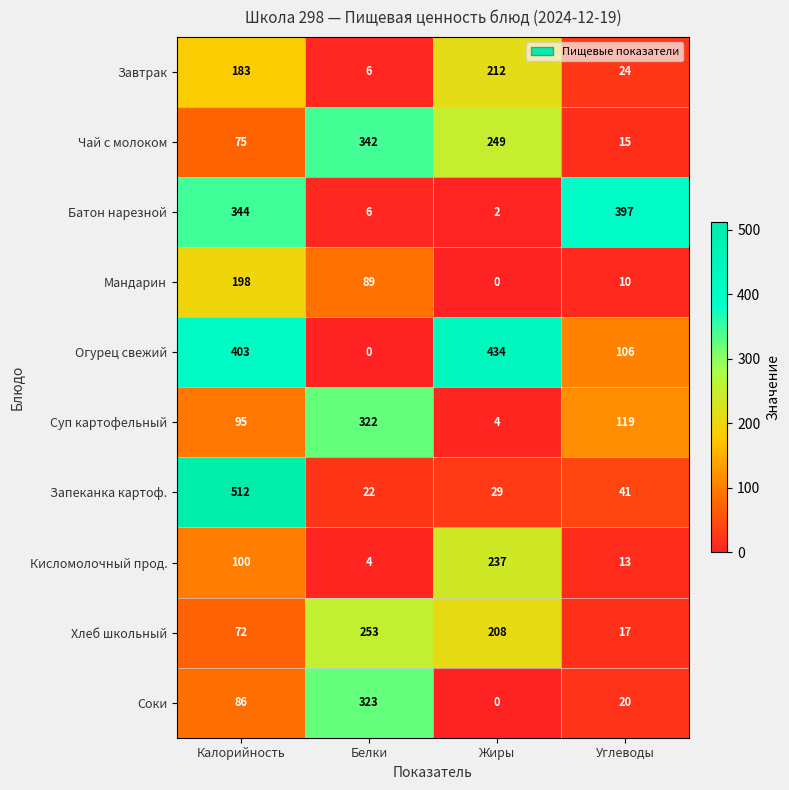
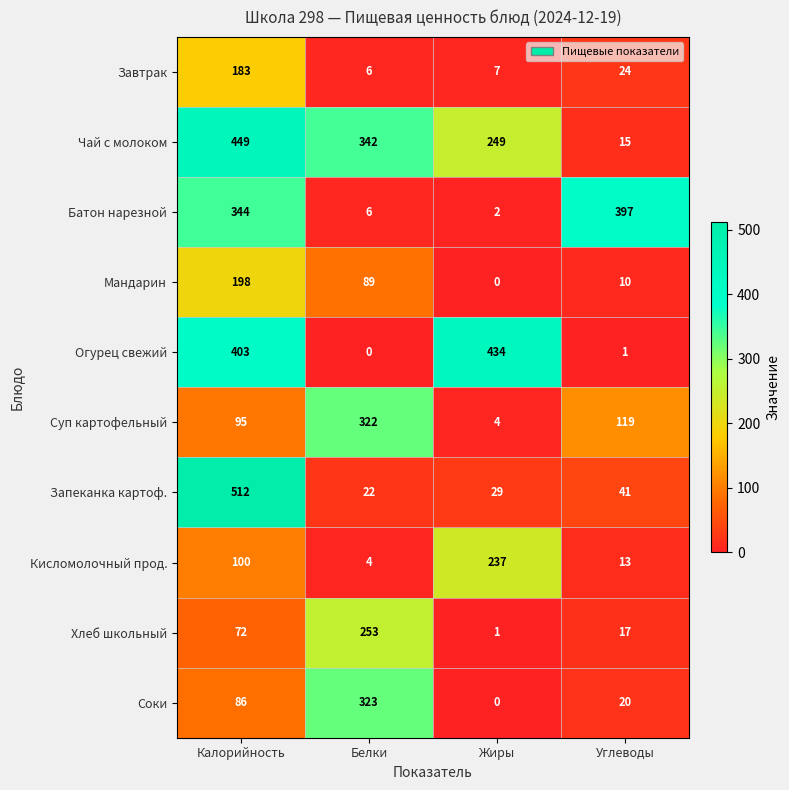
  {
    "Завтрак": {
      "Калорийность": 183,
      "Белки": 6,
-     "Жиры": 212,
+     "Жиры": 7,
      "Углеводы": 24
    },
    "Чай с молоком": {
-     "Калорийность": 75,
+     "Калорийность": 449,
      "Белки": 342,
      "Жиры": 249,
      "Углеводы": 15
    },
    "Батон нарезной": {
      "Калорийность": 344,
      "Белки": 6,
      "Жиры": 2,
      "Углеводы": 397
    },
    "Мандарин": {
      "Калорийность": 198,
      "Белки": 89,
      "Жиры": 0,
      "Углеводы": 10
    },
    "Огурец свежий": {
      "Калорийность": 403,
      "Белки": 0,
      "Жиры": 434,
-     "Углеводы": 106
+     "Углеводы": 1
    },
    "Суп картофельный": {
      "Калорийность": 95,
      "Белки": 322,
      "Жиры": 4,
      "Углеводы": 119
    },
    "Запеканка картоф.": {
      "Калорийность": 512,
      "Белки": 22,
      "Жиры": 29,
      "Углеводы": 41
    },
    "Кисломолочный прод.": {
      "Калорийность": 100,
      "Белки": 4,
      "Жиры": 237,
      "Углеводы": 13
    },
    "Хлеб школьный": {
      "Калорийность": 72,
      "Белки": 253,
-     "Жиры": 208,
+     "Жиры": 1,
      "Углеводы": 17
    },
    "Соки": {
      "Калорийность": 86,
      "Белки": 323,
      "Жиры": 0,
      "Углеводы": 20
    }
  }
